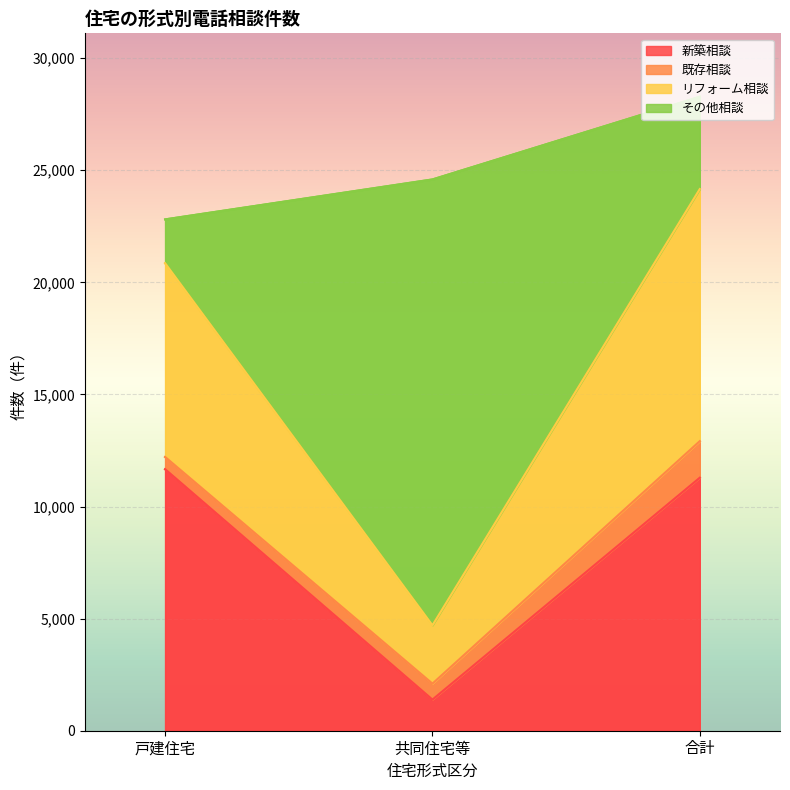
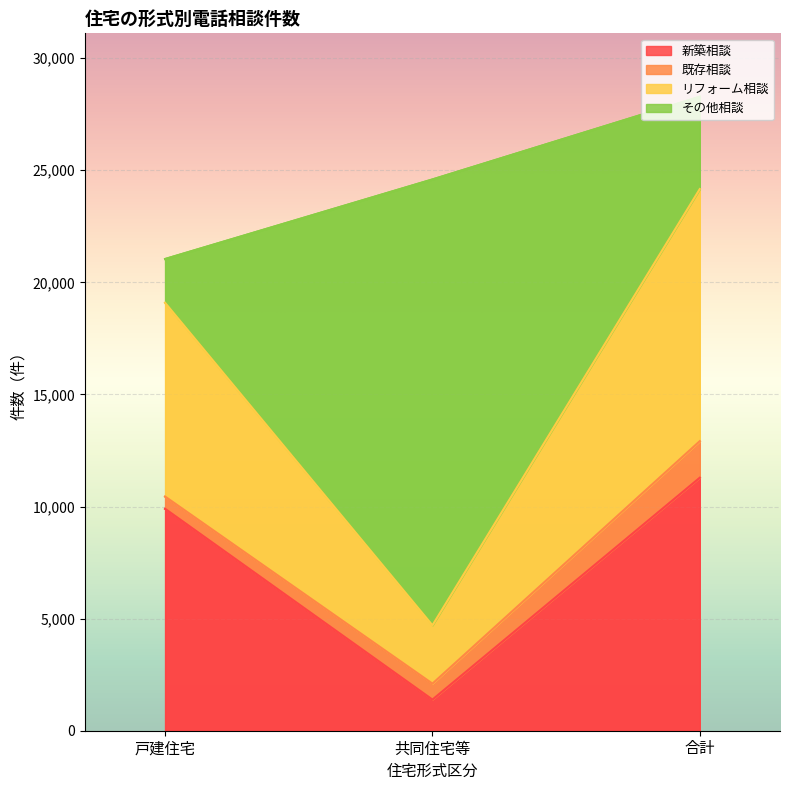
  {
    "新築相談": {
-     "戸建住宅": "11,700",
+     "戸建住宅": "9,900",
      "共同住宅等": "1,400",
      "合計": "11,300"
    },
    "既存相談": {
      "戸建住宅": "500",
      "共同住宅等": "700",
      "合計": "1,600"
    },
    "リフォーム相談": {
      "戸建住宅": "8,600",
      "共同住宅等": "2,600",
      "合計": "11,200"
    },
    "その他相談": {
      "戸建住宅": "2,000",
      "共同住宅等": "19,900"
    }
  }
